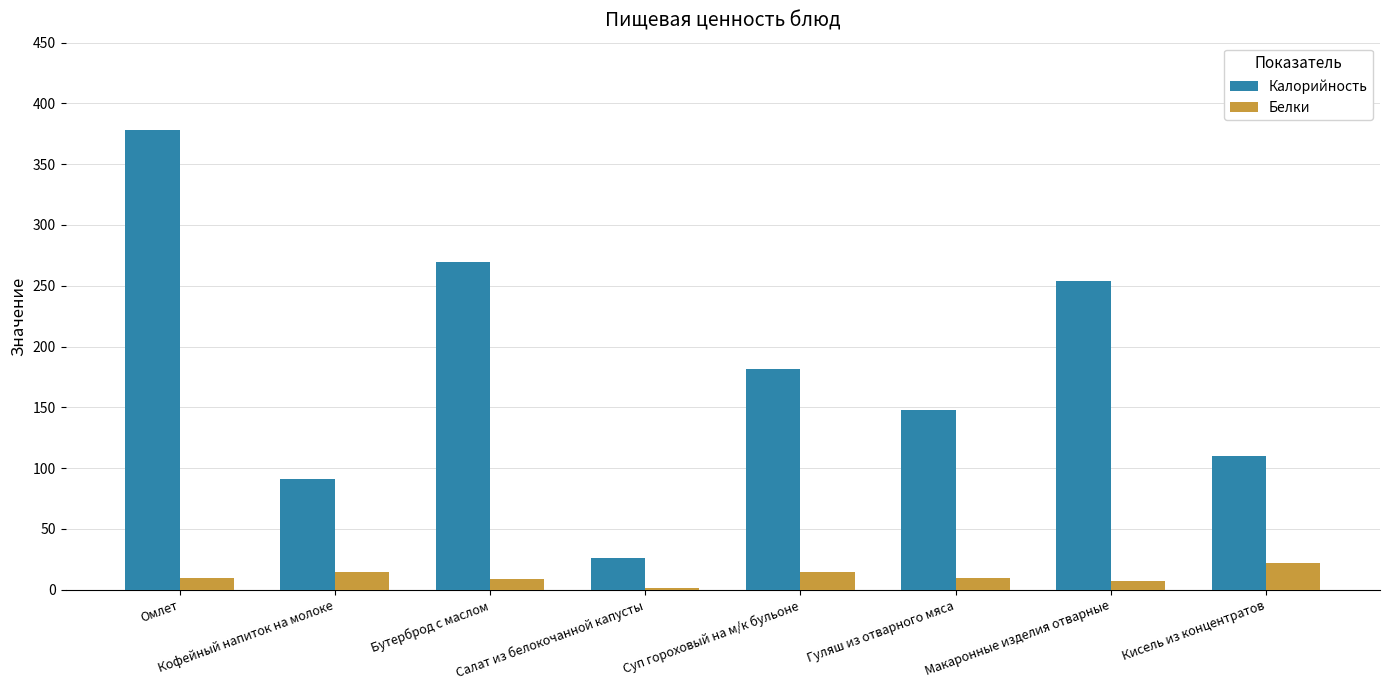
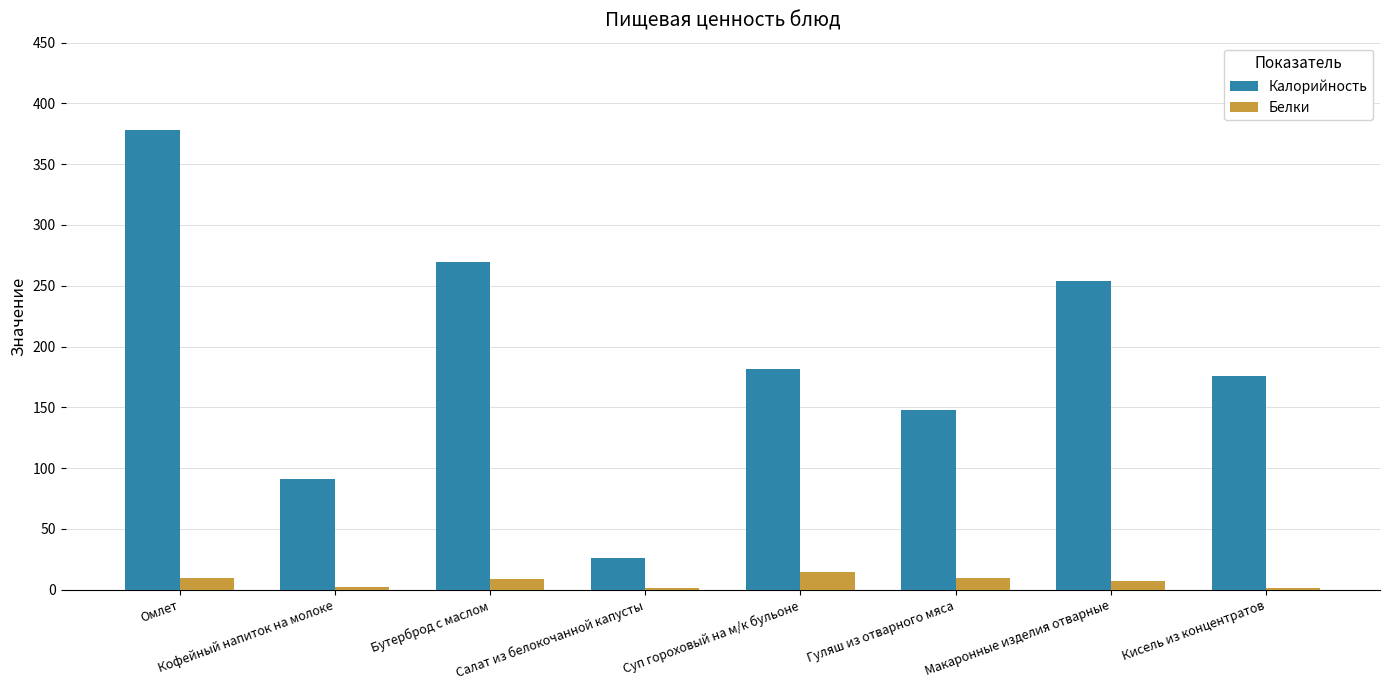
  {
    "Калорийность": {
      "Омлет": 378,
      "Кофейный напиток на молоке": 91,
      "Бутерброд с маслом": 270,
      "Салат из белокочанной капусты": 26,
      "Суп гороховый на м/к бульоне": 182,
      "Гуляш из отварного мяса": 148,
      "Макаронные изделия отварные": 254,
-     "Кисель из концентратов": 110
+     "Кисель из концентратов": 176
    },
    "Белки": {
      "Омлет": 10,
-     "Кофейный напиток на молоке": 14,
+     "Кофейный напиток на молоке": 2,
      "Бутерброд с маслом": 8,
      "Суп гороховый на м/к бульоне": 15,
      "Гуляш из отварного мяса": 10,
      "Макаронные изделия отварные": 7,
-     "Кисель из концентратов": 22
+     "Кисель из концентратов": 1
    }
  }
